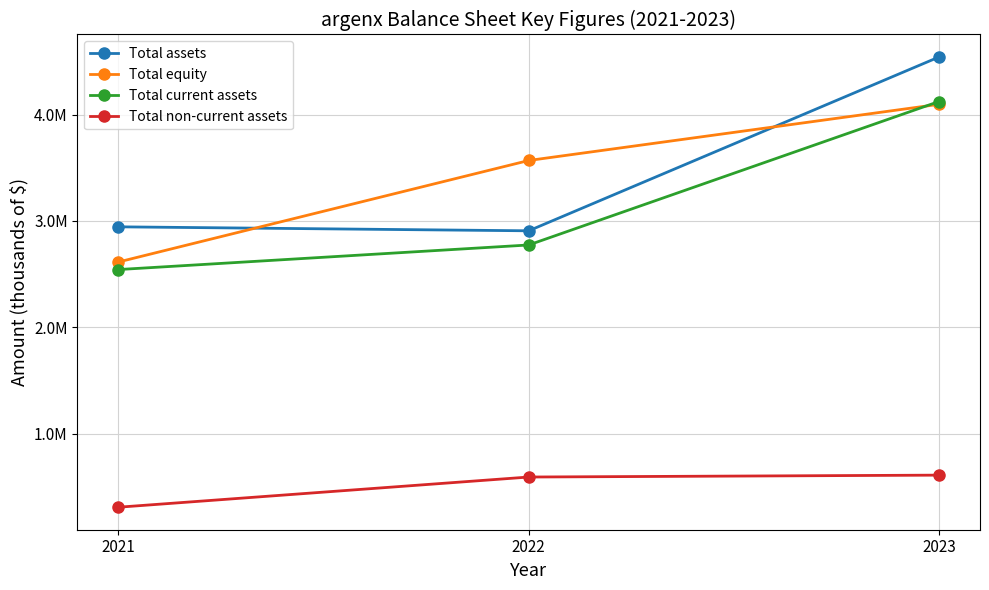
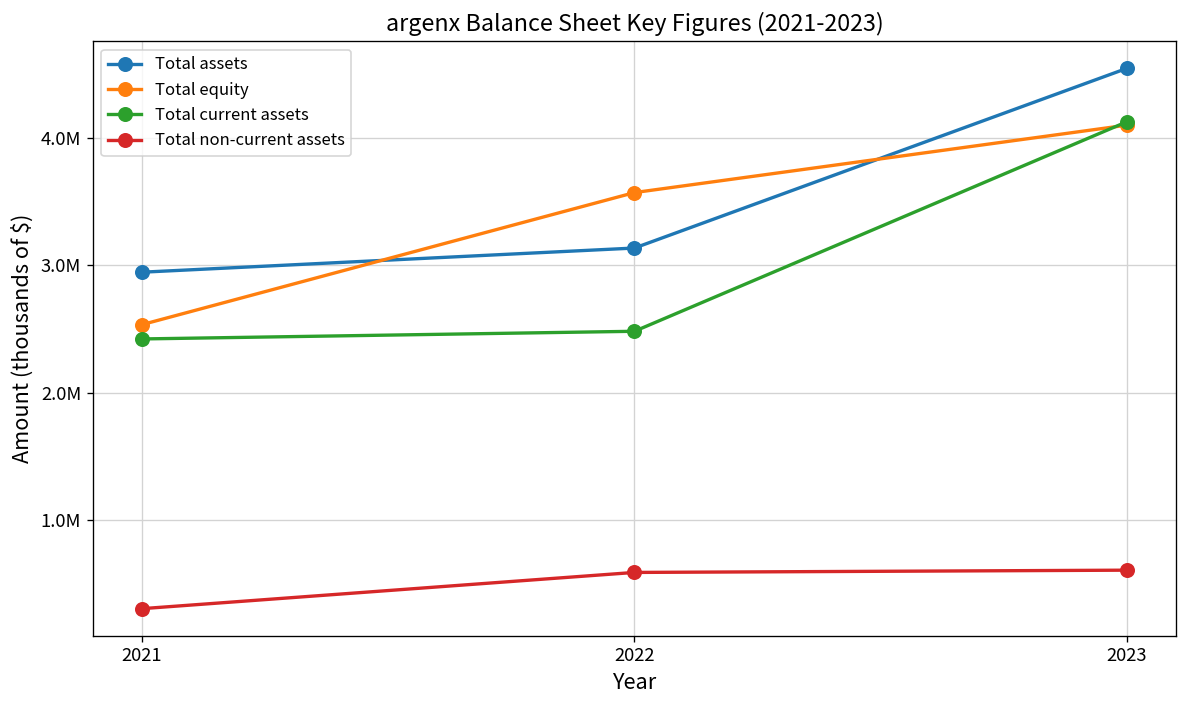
  {
    "Total assets": {
      "2021": 2940000,
-     "2022": 2910000,
+     "2022": 3130000,
      "2023": 4540000
    },
    "Total equity": {
-     "2021": 2610000,
+     "2021": 2530000,
      "2022": 3570000,
      "2023": 4100000
    },
    "Total current assets": {
-     "2021": 2540000,
-     "2022": 2770000,
+     "2021": 2420000,
+     "2022": 2480000,
      "2023": 4120000
    },
    "Total non-current assets": {
      "2021": 310000,
      "2022": 590000,
      "2023": 610000
    }
  }
